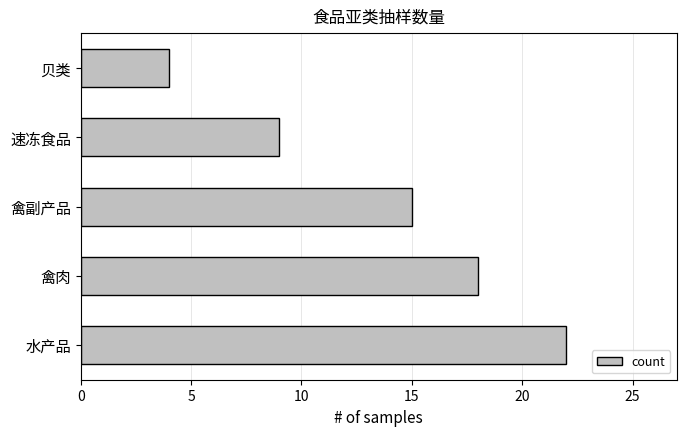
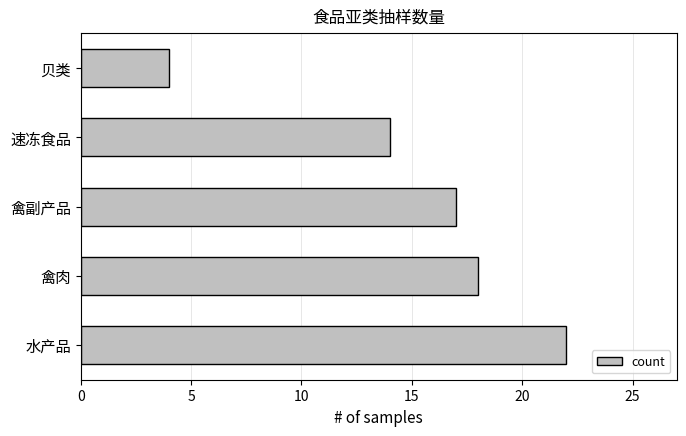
  {
    "贝类": 4,
-   "速冻食品": 9,
-   "禽副产品": 15,
+   "速冻食品": 14,
+   "禽副产品": 17,
    "禽肉": 18,
    "水产品": 22
  }
